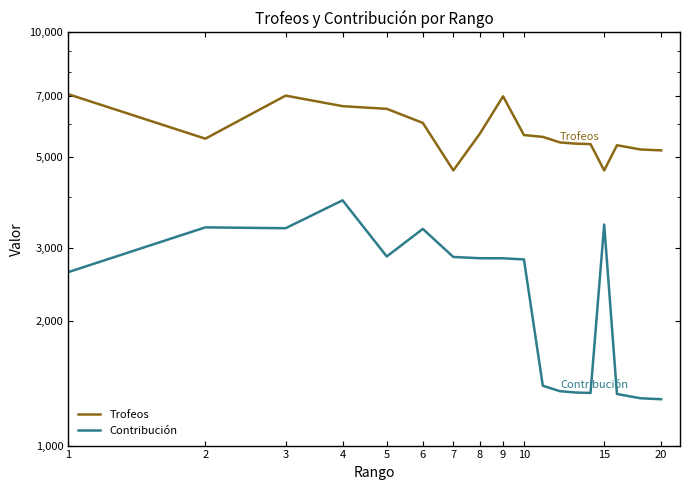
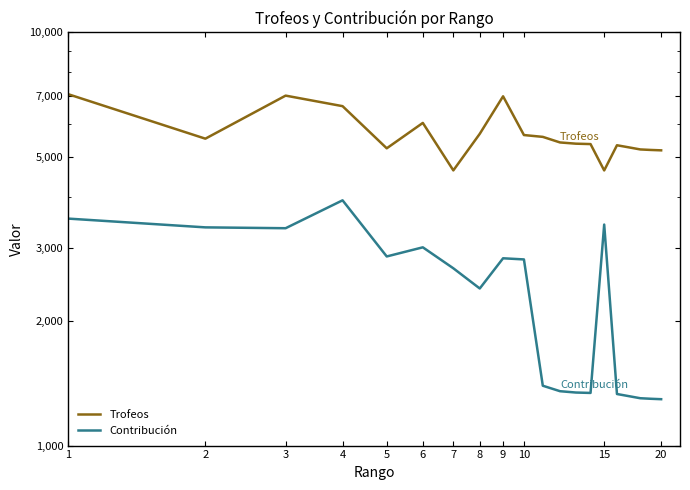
  {
    "Trofeos": {
      "1": "7,100",
      "2": "5,500",
      "3": "7,000",
      "4": "6,600",
-     "5": "6,500",
+     "5": "5,200",
      "6": "6,000",
      "7": "4,600",
      "8": "5,700",
      "9": "7,000",
      "10": "5,600",
      "15": "4,600",
      "20": "5,200"
    },
    "Contribución": {
-     "1": "2,600",
+     "1": "3,500",
      "2": "3,400",
      "3": "3,400",
      "4": "3,900",
      "5": "2,900",
-     "6": "3,300",
-     "7": "2,900",
-     "8": "2,800",
+     "6": "3,000",
+     "7": "2,700",
+     "8": "2,400",
      "9": "2,800",
      "10": "2,800",
      "15": "3,400",
      "20": "1,300"
    }
  }
